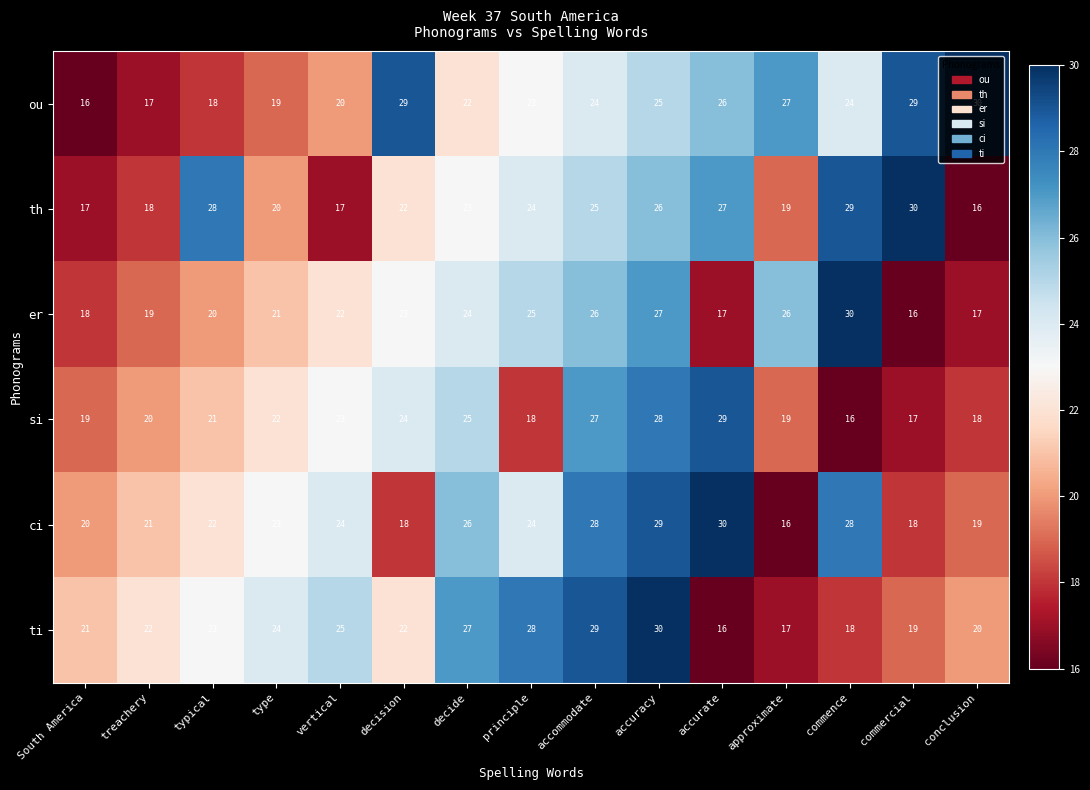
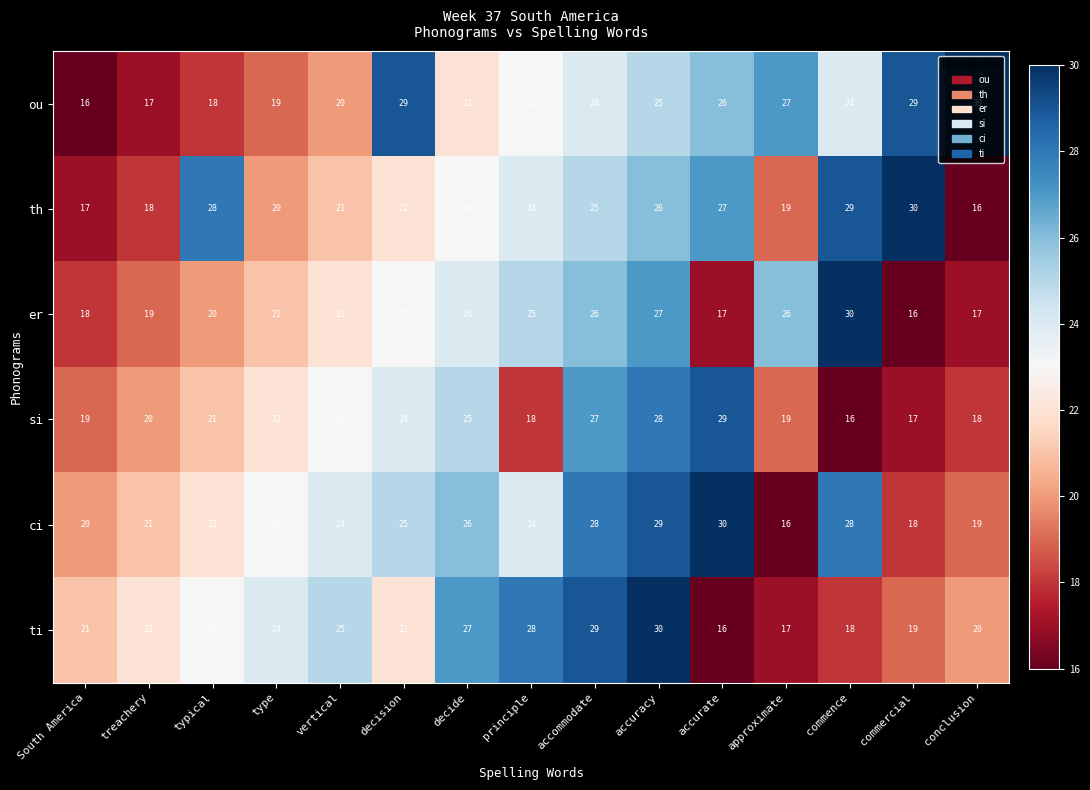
  {
    "ou": {
      "South America": 16,
      "treachery": 17,
      "typical": 18,
      "type": 19,
      "vertical": 20,
      "decision": 29,
      "accuracy": 25,
      "accurate": 26,
      "approximate": 27,
      "commercial": 29
    },
    "th": {
      "South America": 17,
      "treachery": 18,
      "typical": 28,
      "type": 20,
-     "vertical": 17,
+     "vertical": 21,
      "accommodate": 25,
      "accuracy": 26,
      "accurate": 27,
      "approximate": 19,
      "commence": 29,
      "commercial": 30,
      "conclusion": 16
    },
    "er": {
      "South America": 18,
      "treachery": 19,
      "typical": 20,
      "type": 21,
      "principle": 25,
      "accommodate": 26,
      "accuracy": 27,
      "accurate": 17,
      "approximate": 26,
      "commence": 30,
      "commercial": 16,
      "conclusion": 17
    },
    "si": {
      "South America": 19,
      "treachery": 20,
      "typical": 21,
      "decide": 25,
      "principle": 18,
      "accommodate": 27,
      "accuracy": 28,
      "accurate": 29,
      "approximate": 19,
      "commence": 16,
      "commercial": 17,
      "conclusion": 18
    },
    "ci": {
      "South America": 20,
      "treachery": 21,
-     "decision": 18,
+     "decision": 25,
      "decide": 26,
      "accommodate": 28,
      "accuracy": 29,
      "accurate": 30,
      "approximate": 16,
      "commence": 28,
      "commercial": 18,
      "conclusion": 19
    },
    "ti": {
      "South America": 21,
      "vertical": 25,
      "decide": 27,
      "principle": 28,
      "accommodate": 29,
      "accuracy": 30,
      "accurate": 16,
      "approximate": 17,
      "commence": 18,
      "commercial": 19,
      "conclusion": 20
    }
  }
